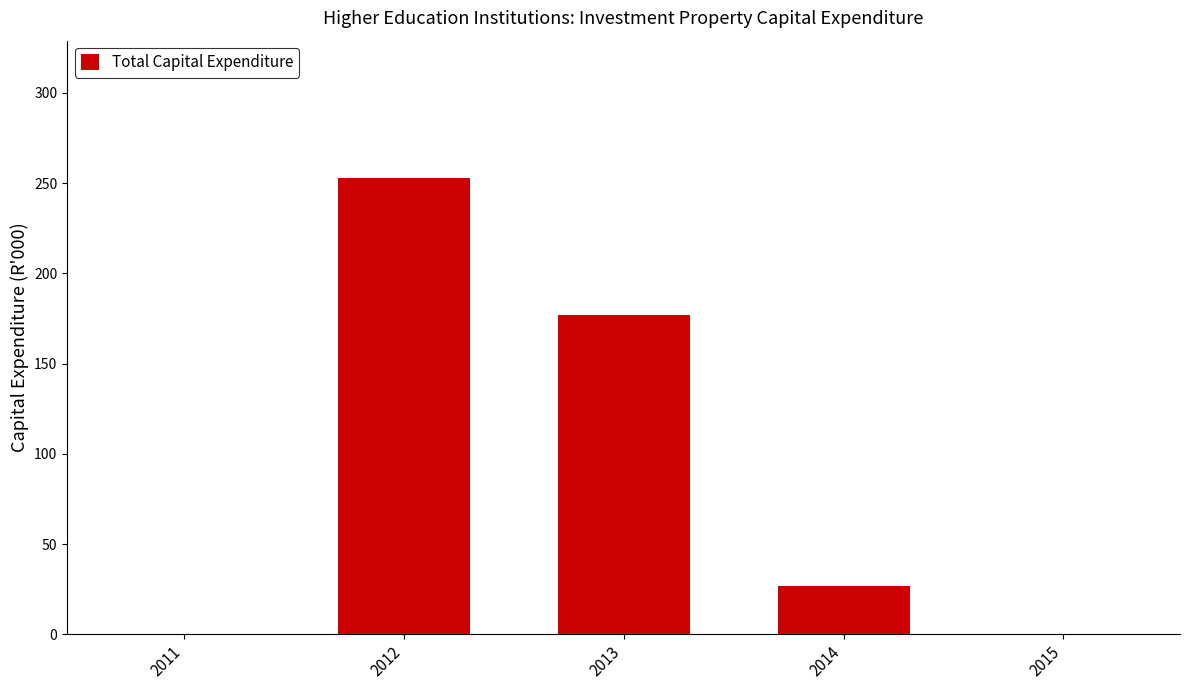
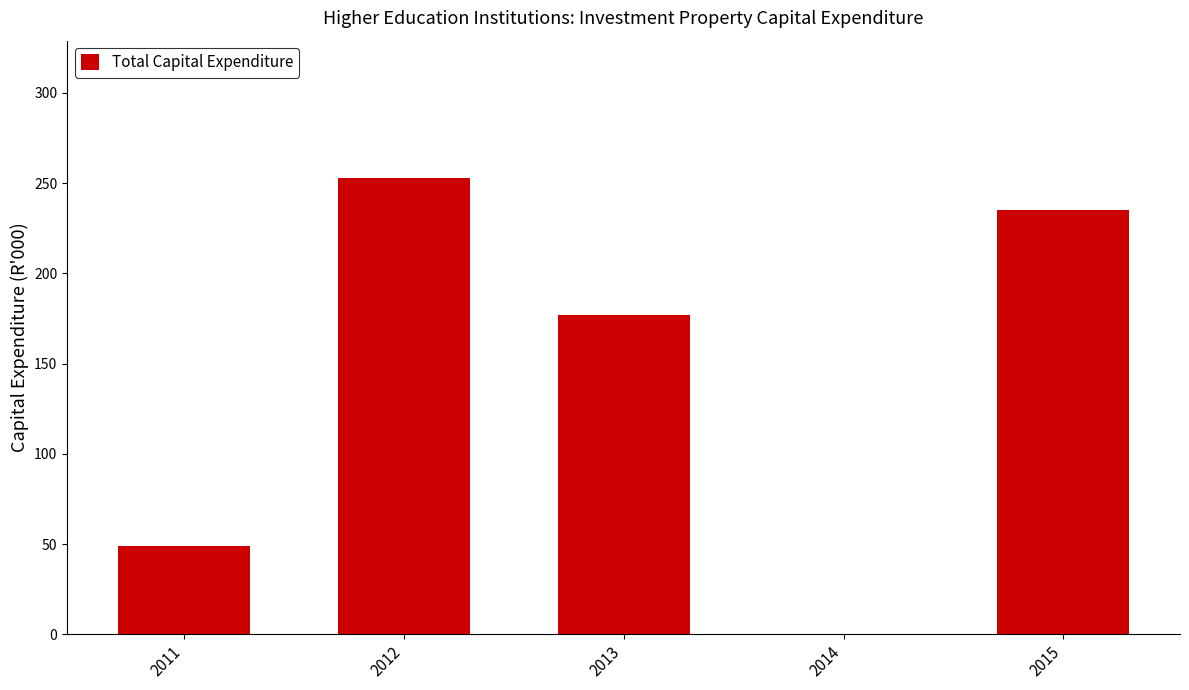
  {
-   "2011": 0,
+   "2011": 49,
    "2012": 253,
    "2013": 177,
-   "2014": 27,
-   "2015": 0
+   "2014": 0,
+   "2015": 235
  }
